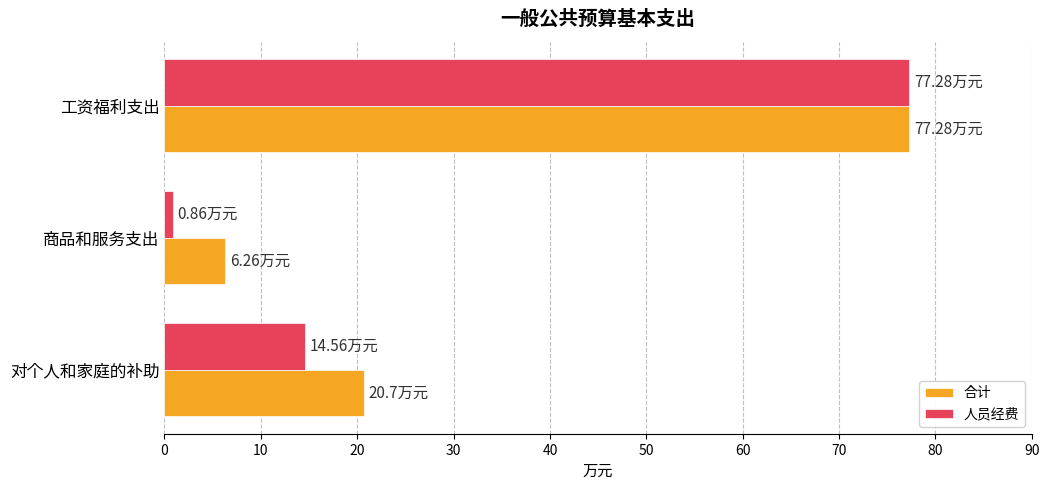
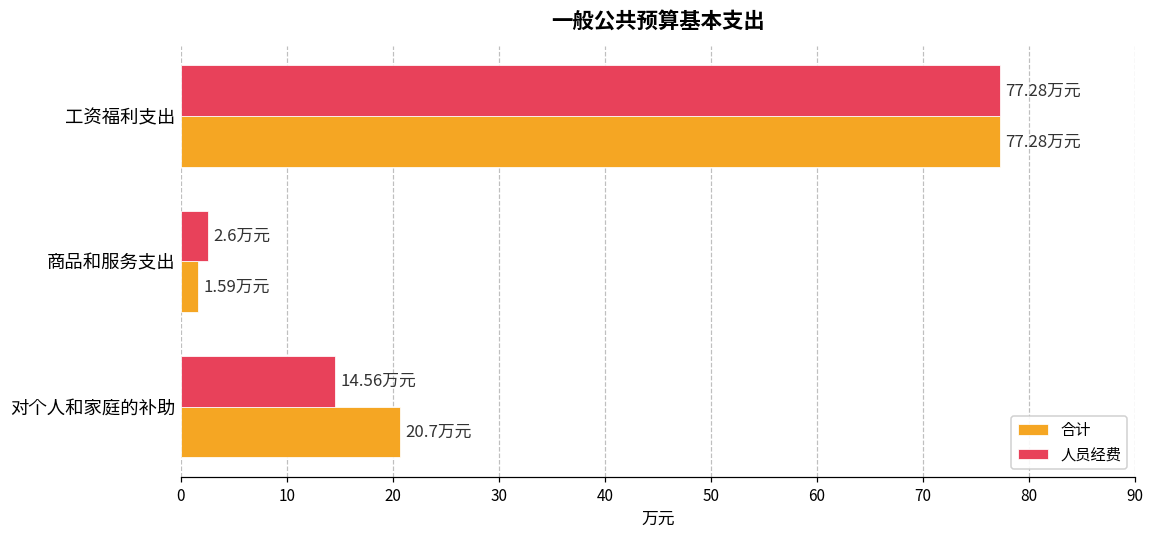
  {
    "合计": {
      "工资福利支出": 77.28,
-     "商品和服务支出": 6.26,
+     "商品和服务支出": 1.59,
      "对个人和家庭的补助": 20.7
    },
    "人员经费": {
      "工资福利支出": 77.28,
-     "商品和服务支出": 0.86,
+     "商品和服务支出": 2.6,
      "对个人和家庭的补助": 14.56
    }
  }
